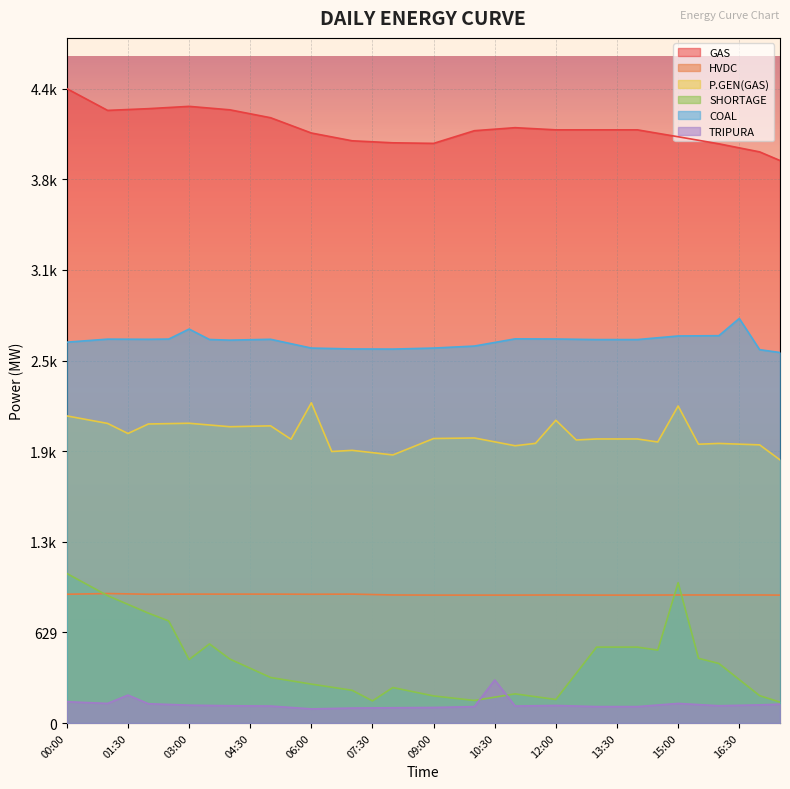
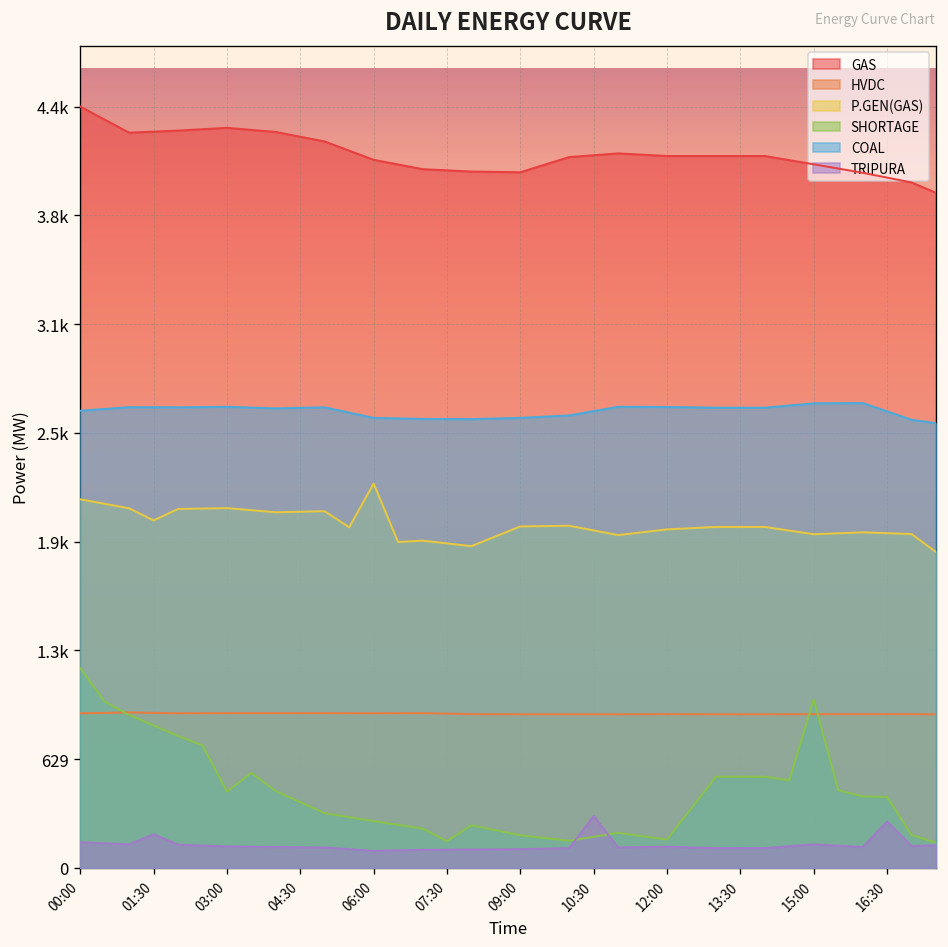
  {
    "P.GEN(GAS)": {
      "00:00": 2130,
      "01:30": 2010,
      "03:00": 2080,
      "04:30": 2060,
      "06:00": 2220,
      "07:30": 1880,
      "09:00": 1980,
      "10:30": 1950,
-     "12:00": 2100,
+     "12:00": 1960,
      "13:30": 1970,
-     "15:00": 2200,
+     "15:00": 1930,
      "16:30": 1940
    },
    "SHORTAGE": {
-     "00:00": 1040,
+     "00:00": 1160,
      "01:30": 820,
      "03:00": 440,
      "04:30": 380,
      "06:00": 270,
      "07:30": 150,
      "09:00": 190,
      "10:30": 180,
      "12:00": 160,
      "13:30": 530,
      "15:00": 970,
-     "16:30": 300
+     "16:30": 410
    },
    "COAL": {
      "00:00": 2640,
      "01:30": 2660,
-     "03:00": 2740,
+     "03:00": 2670,
      "04:30": 2660,
      "06:00": 2600,
      "07:30": 2600,
      "09:00": 2600,
      "10:30": 2640,
      "12:00": 2670,
      "13:30": 2660,
      "15:00": 2690,
-     "16:30": 2810
+     "16:30": 2640
    },
    "TRIPURA": {
      "00:00": 150,
      "01:30": 190,
      "03:00": 120,
      "04:30": 120,
      "06:00": 100,
      "07:30": 110,
      "09:00": 110,
      "10:30": 300,
      "12:00": 120,
      "13:30": 110,
      "15:00": 140,
-     "16:30": 120
+     "16:30": 270
    }
  }
